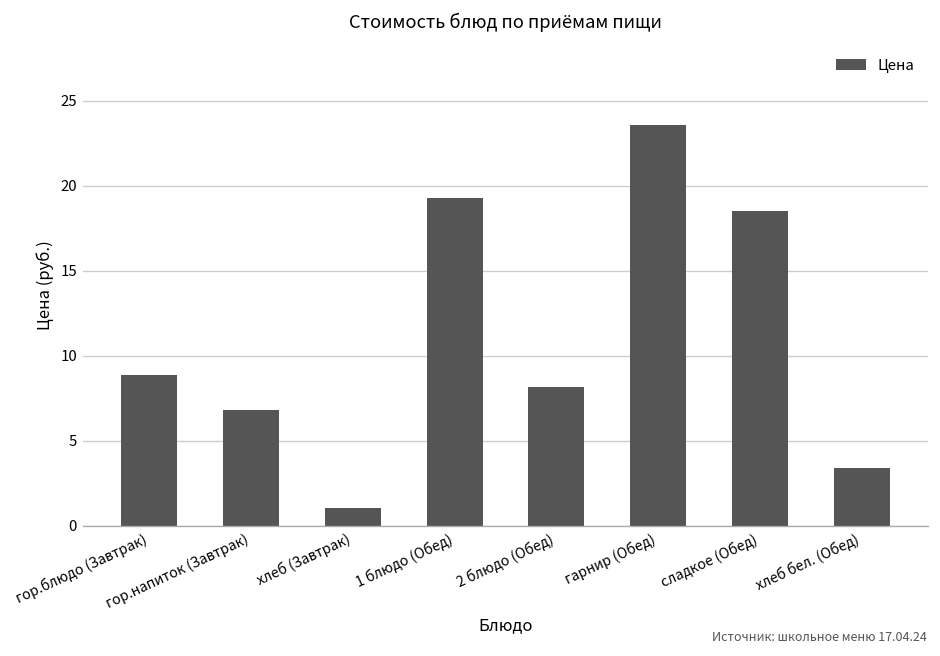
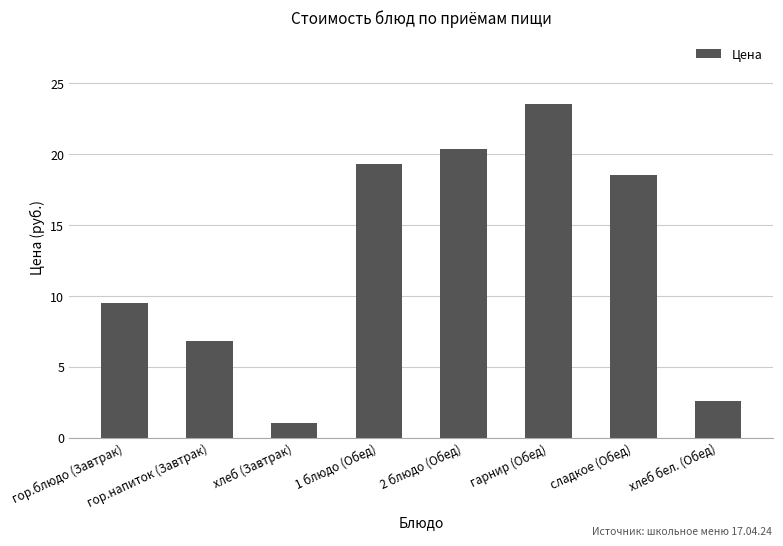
  {
-   "гор.блюдо (Завтрак)": 8.9,
+   "гор.блюдо (Завтрак)": 9.5,
    "гор.напиток (Завтрак)": 6.8,
    "хлеб (Завтрак)": 1.0,
    "1 блюдо (Обед)": 19.3,
-   "2 блюдо (Обед)": 8.2,
+   "2 блюдо (Обед)": 20.3,
    "гарнир (Обед)": 23.6,
    "сладкое (Обед)": 18.5,
-   "хлеб бел. (Обед)": 3.4
+   "хлеб бел. (Обед)": 2.6
  }
